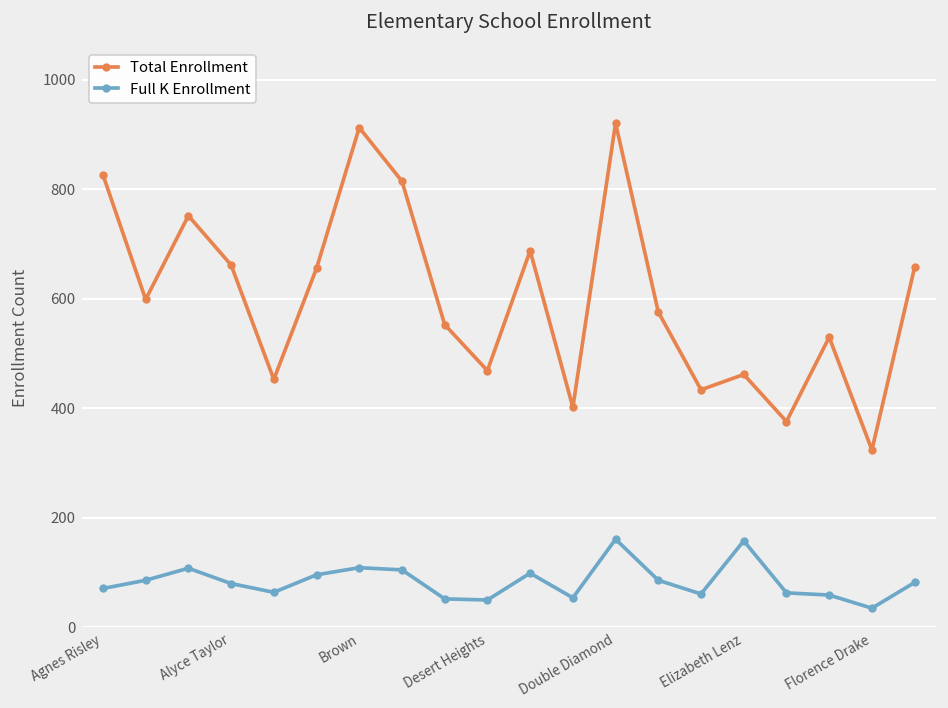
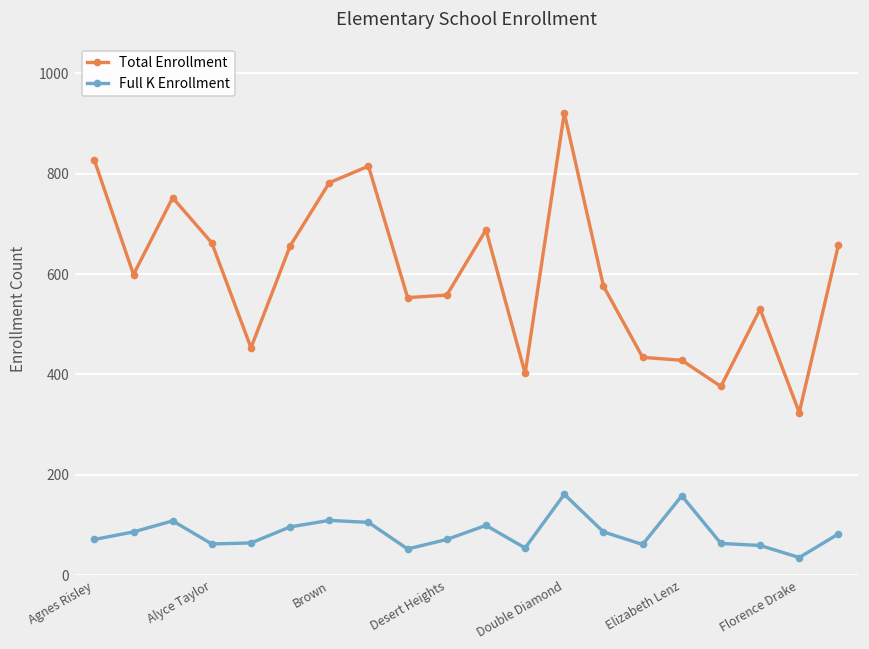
  {
    "Total Enrollment": {
      "Agnes Risley": 830,
      "Alyce Taylor": 660,
-     "Brown": 910,
-     "Desert Heights": 470,
+     "Brown": 780,
+     "Desert Heights": 560,
      "Double Diamond": 920,
-     "Elizabeth Lenz": 460,
+     "Elizabeth Lenz": 430,
      "Florence Drake": 320
    },
    "Full K Enrollment": {
      "Agnes Risley": 70,
-     "Alyce Taylor": 80,
+     "Alyce Taylor": 60,
      "Brown": 110,
-     "Desert Heights": 50,
+     "Desert Heights": 70,
      "Double Diamond": 160,
      "Elizabeth Lenz": 160,
      "Florence Drake": 40
    }
  }
